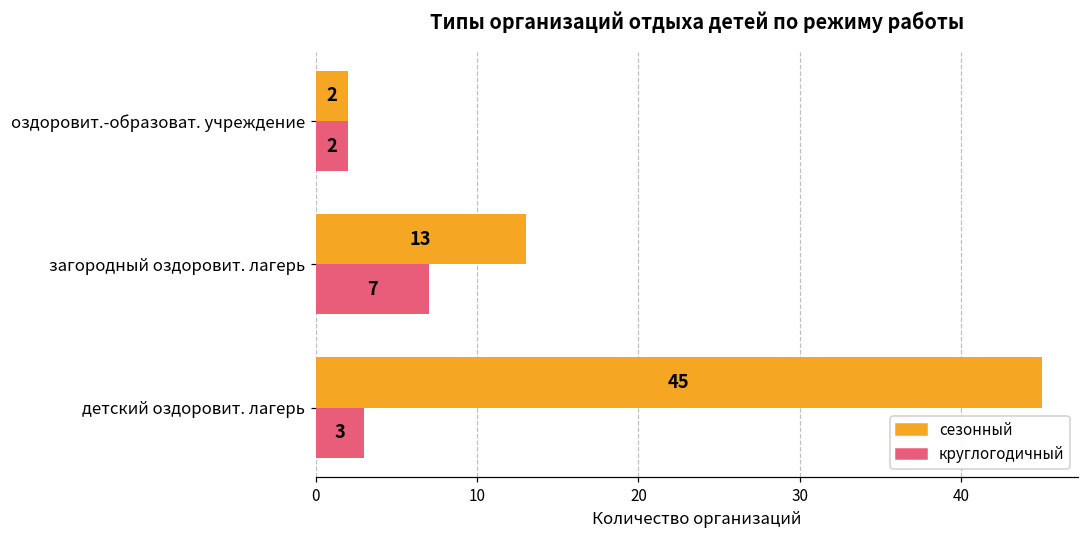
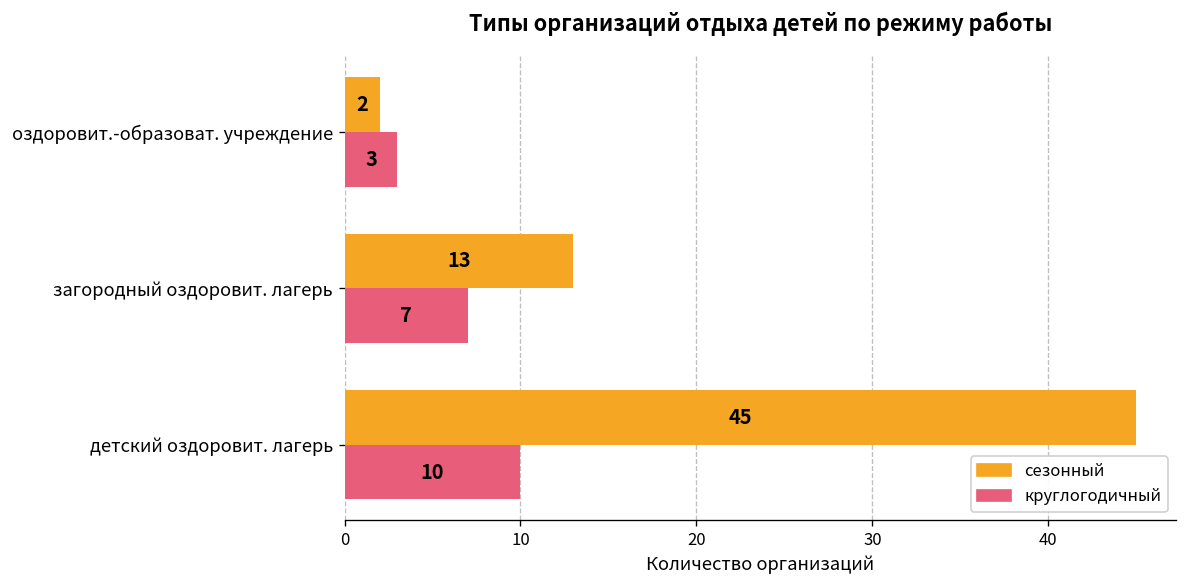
  {
    "сезонный": {
      "оздоровит.-образоват. учреждение": 2,
      "загородный оздоровит. лагерь": 13,
      "детский оздоровит. лагерь": 45
    },
    "круглогодичный": {
-     "оздоровит.-образоват. учреждение": 2,
+     "оздоровит.-образоват. учреждение": 3,
      "загородный оздоровит. лагерь": 7,
-     "детский оздоровит. лагерь": 3
+     "детский оздоровит. лагерь": 10
    }
  }
